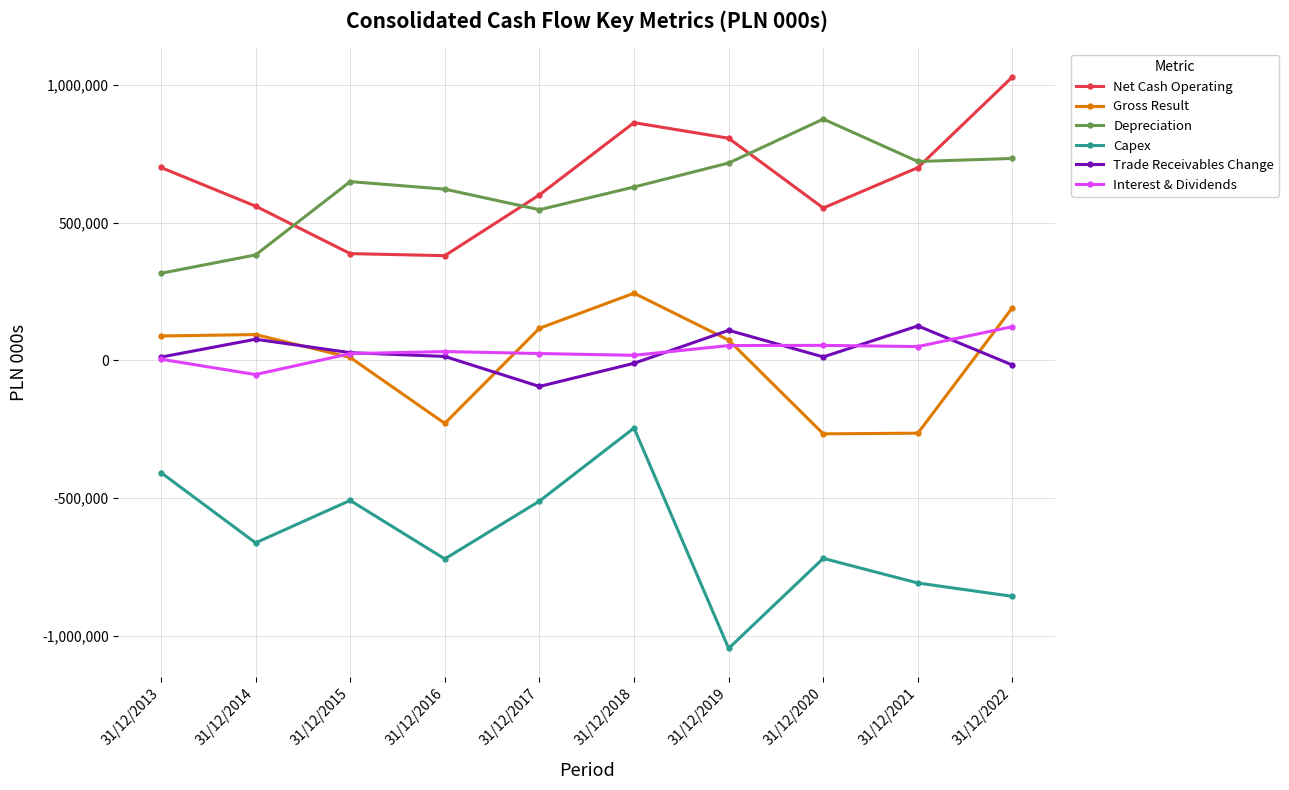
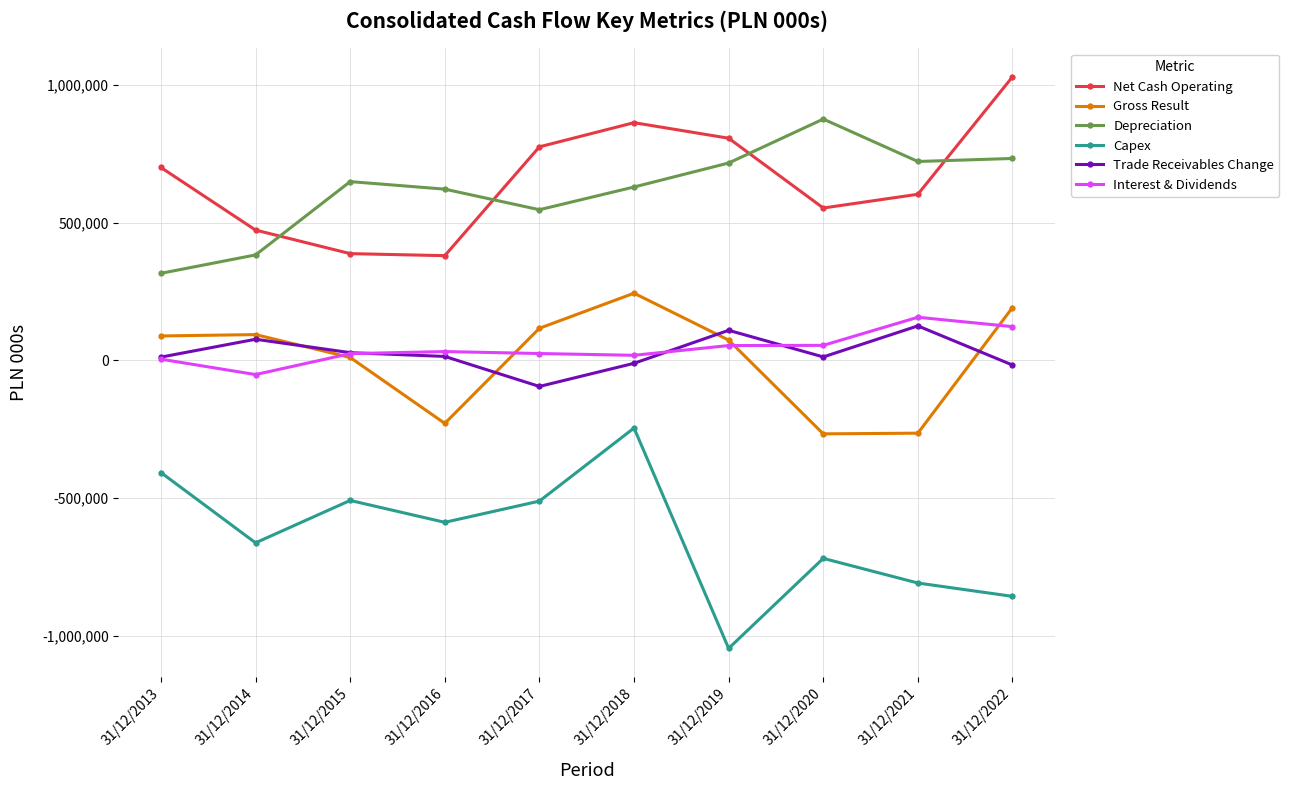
  {
    "Net Cash Operating": {
      "31/12/2013": "700,000",
-     "31/12/2014": "560,000",
+     "31/12/2014": "470,000",
      "31/12/2015": "390,000",
      "31/12/2016": "380,000",
-     "31/12/2017": "600,000",
+     "31/12/2017": "780,000",
      "31/12/2018": "860,000",
      "31/12/2019": "810,000",
      "31/12/2020": "550,000",
-     "31/12/2021": "700,000",
+     "31/12/2021": "600,000",
      "31/12/2022": "1,030,000"
    },
    "Gross Result": {
      "31/12/2013": "90,000",
      "31/12/2014": "90,000",
      "31/12/2015": "10,000",
      "31/12/2016": "-230,000",
      "31/12/2017": "120,000",
      "31/12/2018": "240,000",
      "31/12/2019": "70,000",
      "31/12/2020": "-270,000",
      "31/12/2021": "-260,000",
      "31/12/2022": "190,000"
    },
    "Depreciation": {
      "31/12/2013": "320,000",
      "31/12/2014": "380,000",
      "31/12/2015": "650,000",
      "31/12/2016": "620,000",
      "31/12/2017": "550,000",
      "31/12/2018": "630,000",
      "31/12/2019": "720,000",
      "31/12/2020": "880,000",
      "31/12/2021": "720,000",
      "31/12/2022": "730,000"
    },
    "Capex": {
      "31/12/2013": "-410,000",
      "31/12/2014": "-660,000",
      "31/12/2015": "-510,000",
-     "31/12/2016": "-720,000",
+     "31/12/2016": "-590,000",
      "31/12/2017": "-510,000",
      "31/12/2018": "-250,000",
      "31/12/2019": "-1,050,000",
      "31/12/2020": "-720,000",
      "31/12/2021": "-810,000",
      "31/12/2022": "-860,000"
    },
    "Trade Receivables Change": {
      "31/12/2014": "80,000",
      "31/12/2016": "10,000",
      "31/12/2017": "-90,000",
      "31/12/2018": "-10,000",
      "31/12/2019": "110,000",
      "31/12/2020": "10,000",
      "31/12/2021": "130,000",
      "31/12/2022": "-20,000"
    },
    "Interest & Dividends": {
      "31/12/2014": "-50,000",
      "31/12/2016": "30,000",
      "31/12/2017": "20,000",
      "31/12/2018": "20,000",
      "31/12/2019": "50,000",
      "31/12/2020": "50,000",
-     "31/12/2021": "50,000",
+     "31/12/2021": "160,000",
      "31/12/2022": "120,000"
    }
  }
